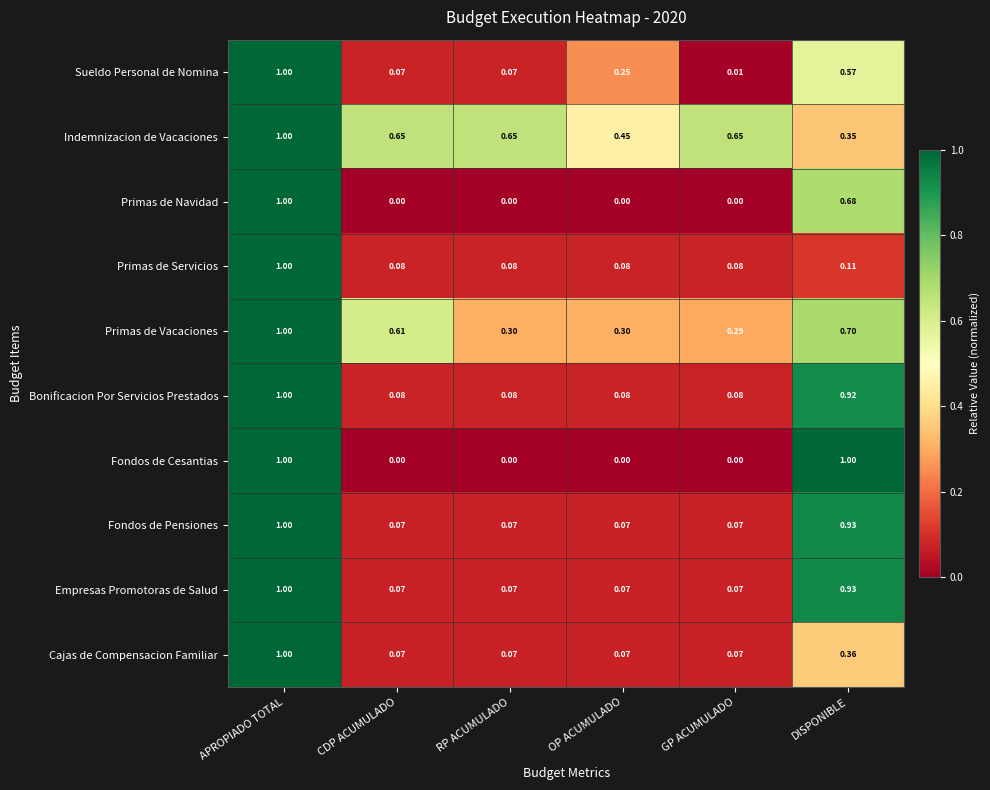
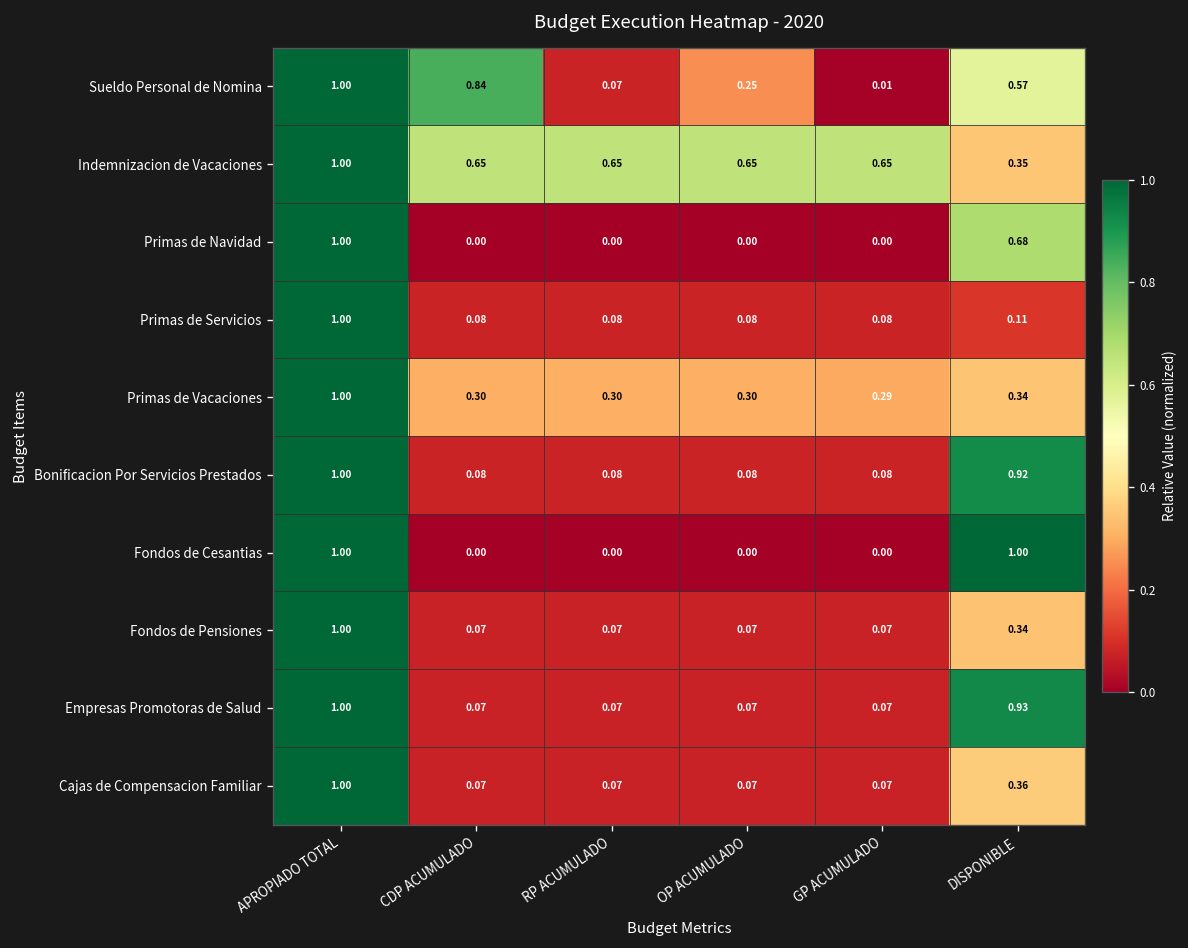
  {
    "Sueldo Personal de Nomina": {
      "APROPIADO TOTAL": 1.00,
-     "CDP ACUMULADO": 0.07,
+     "CDP ACUMULADO": 0.84,
      "RP ACUMULADO": 0.07,
      "OP ACUMULADO": 0.25,
      "GP ACUMULADO": 0.01,
      "DISPONIBLE": 0.57
    },
    "Indemnizacion de Vacaciones": {
      "APROPIADO TOTAL": 1.00,
      "CDP ACUMULADO": 0.65,
      "RP ACUMULADO": 0.65,
-     "OP ACUMULADO": 0.45,
+     "OP ACUMULADO": 0.65,
      "GP ACUMULADO": 0.65,
      "DISPONIBLE": 0.35
    },
    "Primas de Navidad": {
      "APROPIADO TOTAL": 1.00,
      "CDP ACUMULADO": 0.00,
      "RP ACUMULADO": 0.00,
      "OP ACUMULADO": 0.00,
      "GP ACUMULADO": 0.00,
      "DISPONIBLE": 0.68
    },
    "Primas de Servicios": {
      "APROPIADO TOTAL": 1.00,
      "CDP ACUMULADO": 0.08,
      "RP ACUMULADO": 0.08,
      "OP ACUMULADO": 0.08,
      "GP ACUMULADO": 0.08,
      "DISPONIBLE": 0.11
    },
    "Primas de Vacaciones": {
      "APROPIADO TOTAL": 1.00,
-     "CDP ACUMULADO": 0.61,
+     "CDP ACUMULADO": 0.30,
      "RP ACUMULADO": 0.30,
      "OP ACUMULADO": 0.30,
      "GP ACUMULADO": 0.29,
-     "DISPONIBLE": 0.70
+     "DISPONIBLE": 0.34
    },
    "Bonificacion Por Servicios Prestados": {
      "APROPIADO TOTAL": 1.00,
      "CDP ACUMULADO": 0.08,
      "RP ACUMULADO": 0.08,
      "OP ACUMULADO": 0.08,
      "GP ACUMULADO": 0.08,
      "DISPONIBLE": 0.92
    },
    "Fondos de Cesantias": {
      "APROPIADO TOTAL": 1.00,
      "CDP ACUMULADO": 0.00,
      "RP ACUMULADO": 0.00,
      "OP ACUMULADO": 0.00,
      "GP ACUMULADO": 0.00,
      "DISPONIBLE": 1.00
    },
    "Fondos de Pensiones": {
      "APROPIADO TOTAL": 1.00,
      "CDP ACUMULADO": 0.07,
      "RP ACUMULADO": 0.07,
      "OP ACUMULADO": 0.07,
      "GP ACUMULADO": 0.07,
-     "DISPONIBLE": 0.93
+     "DISPONIBLE": 0.34
    },
    "Empresas Promotoras de Salud": {
      "APROPIADO TOTAL": 1.00,
      "CDP ACUMULADO": 0.07,
      "RP ACUMULADO": 0.07,
      "OP ACUMULADO": 0.07,
      "GP ACUMULADO": 0.07,
      "DISPONIBLE": 0.93
    },
    "Cajas de Compensacion Familiar": {
      "APROPIADO TOTAL": 1.00,
      "CDP ACUMULADO": 0.07,
      "RP ACUMULADO": 0.07,
      "OP ACUMULADO": 0.07,
      "GP ACUMULADO": 0.07,
      "DISPONIBLE": 0.36
    }
  }
